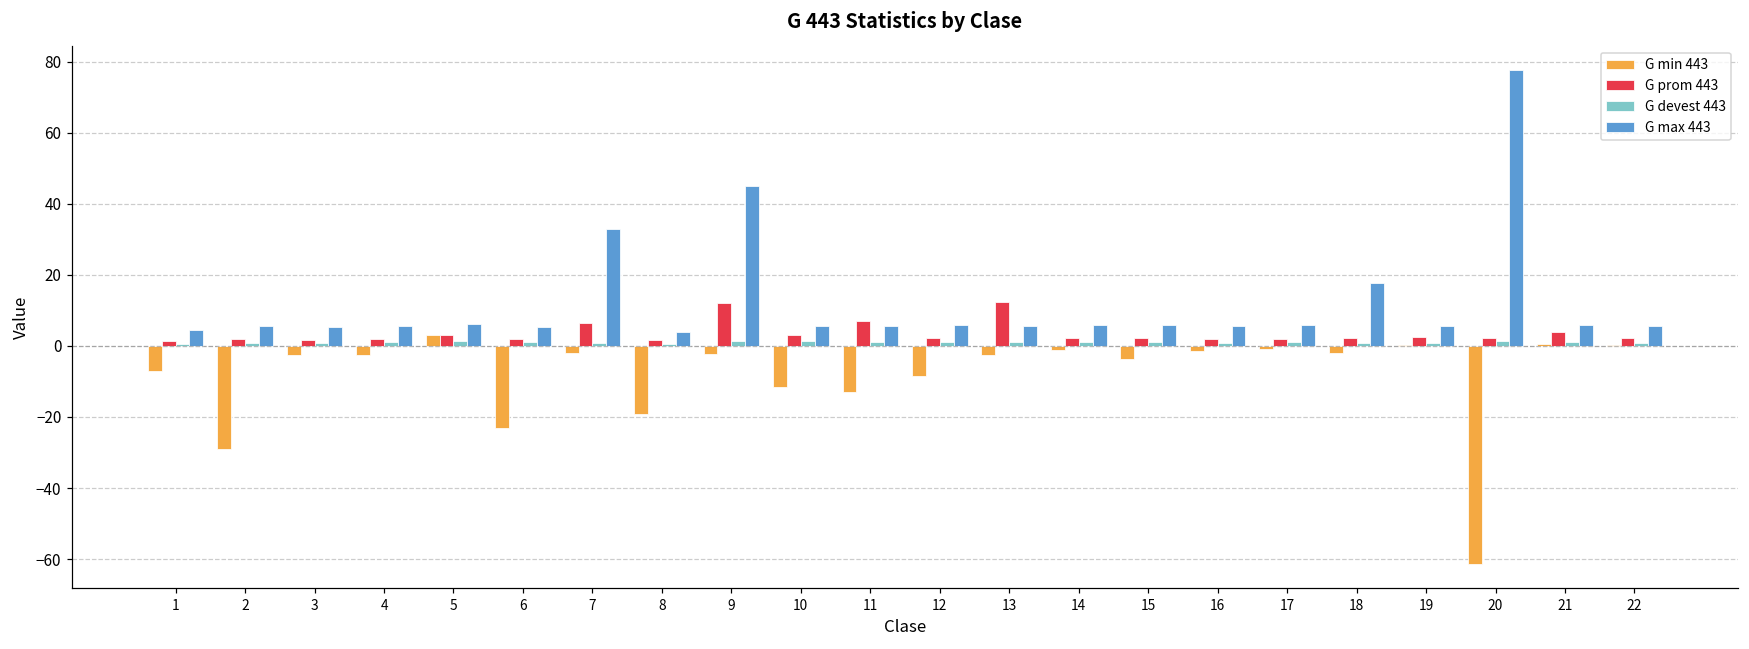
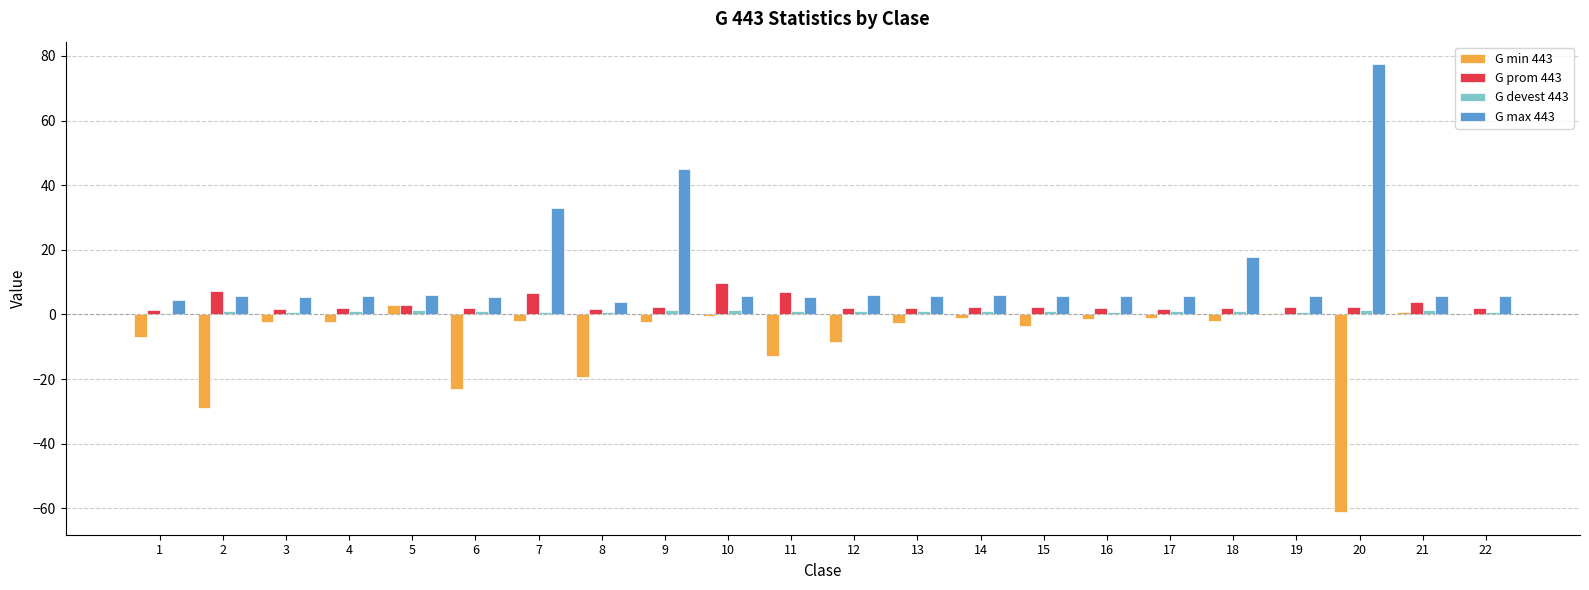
  {
    "G min 443": {
      "1": -7,
      "2": -29,
      "3": -2,
      "4": -2,
      "5": 3,
      "6": -23,
      "7": -2,
      "8": -19,
      "9": -2,
-     "10": -12,
+     "10": 0,
      "11": -13,
      "12": -9,
      "13": -3,
      "14": -1,
      "15": -4,
      "16": -2,
      "17": -1,
      "18": -2,
      "20": -61
    },
    "G prom 443": {
      "1": 1,
-     "2": 2,
+     "2": 7,
      "3": 2,
      "4": 2,
      "5": 3,
      "6": 2,
      "7": 6,
      "8": 2,
-     "9": 12,
-     "10": 3,
+     "9": 2,
+     "10": 10,
      "11": 7,
      "12": 2,
-     "13": 12,
+     "13": 2,
      "14": 2,
      "15": 2,
      "16": 2,
      "17": 2,
      "18": 2,
      "19": 2,
      "20": 2,
      "21": 4,
      "22": 2
    }
  }
